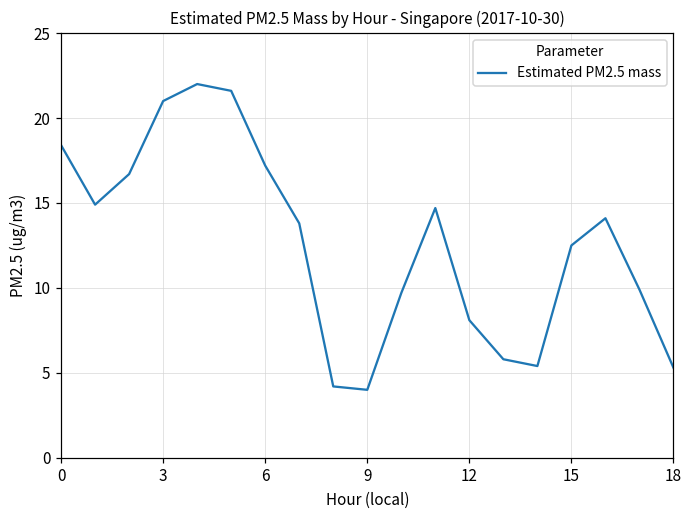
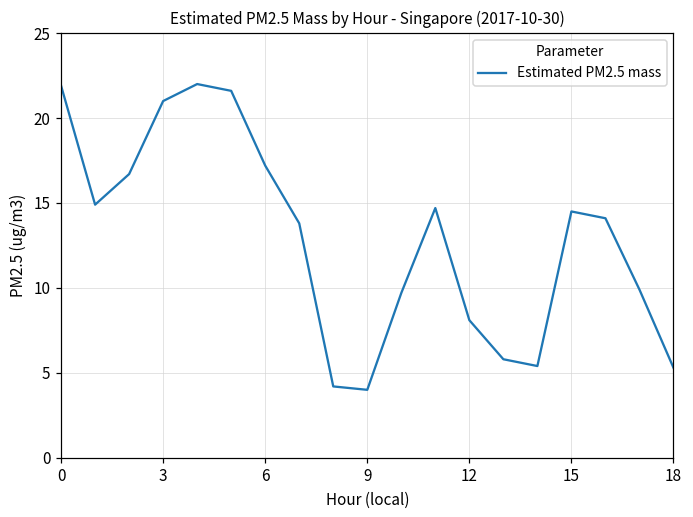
  {
-   "0": 18.4,
+   "0": 21.9,
    "3": 21.0,
    "6": 17.2,
    "9": 4.0,
    "12": 8.1,
-   "15": 12.5,
+   "15": 14.5,
    "18": 5.3
  }
